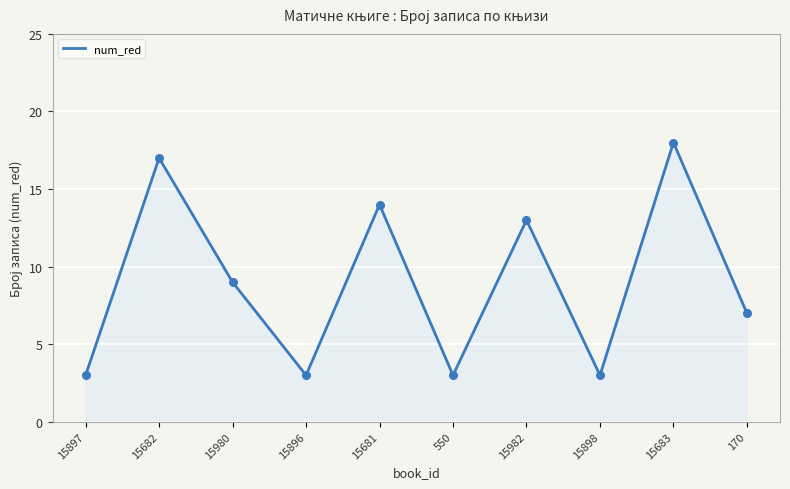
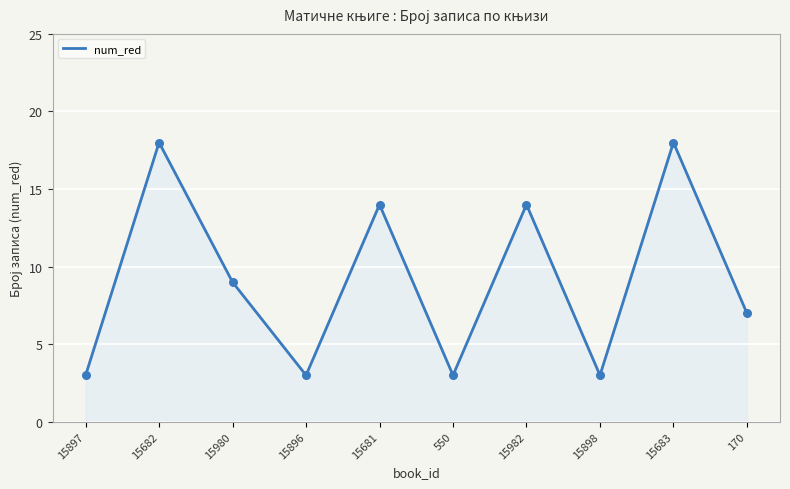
  {
    "15897": 3,
-   "15682": 17,
+   "15682": 18,
    "15980": 9,
    "15896": 3,
    "15681": 14,
    "550": 3,
-   "15982": 13,
+   "15982": 14,
    "15898": 3,
    "15683": 18,
    "170": 7
  }
